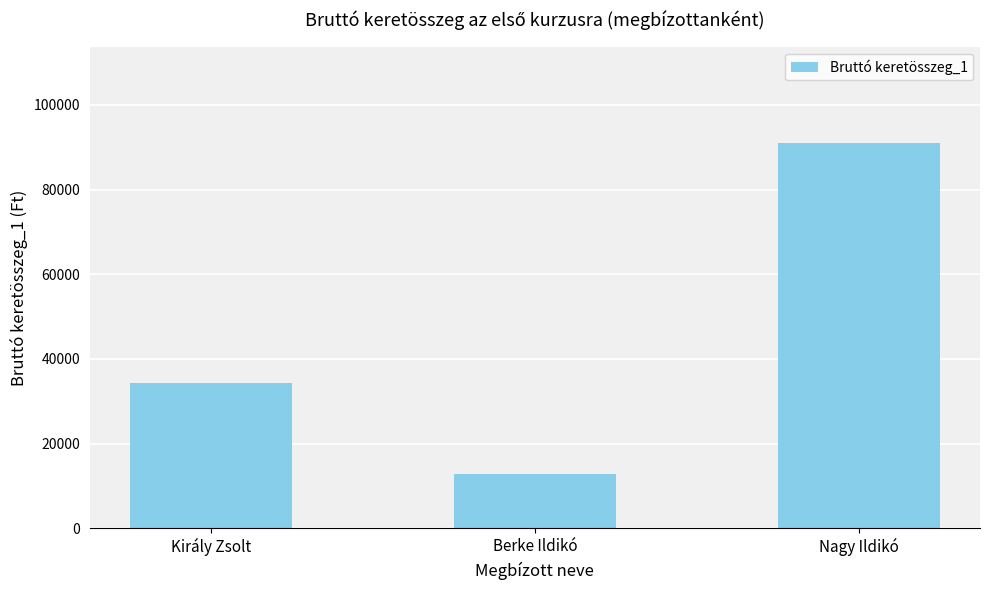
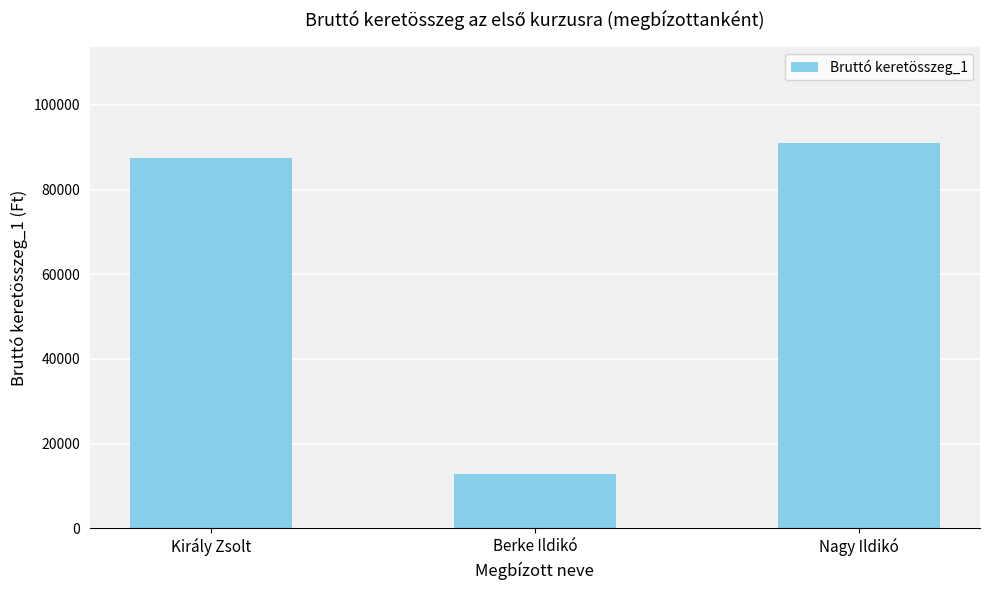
  {
-   "Király Zsolt": 34000,
+   "Király Zsolt": 88000,
    "Berke Ildikó": 13000,
    "Nagy Ildikó": 91000
  }
